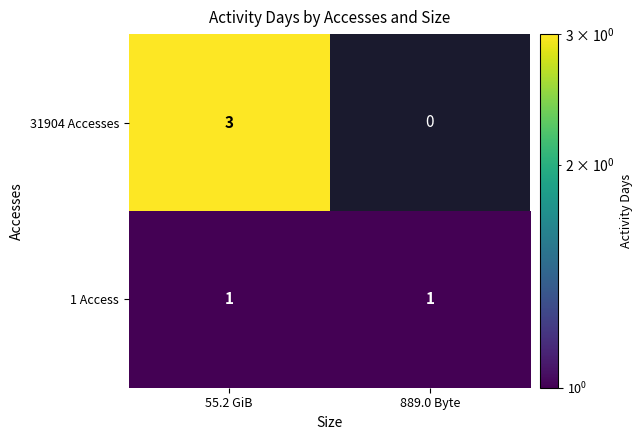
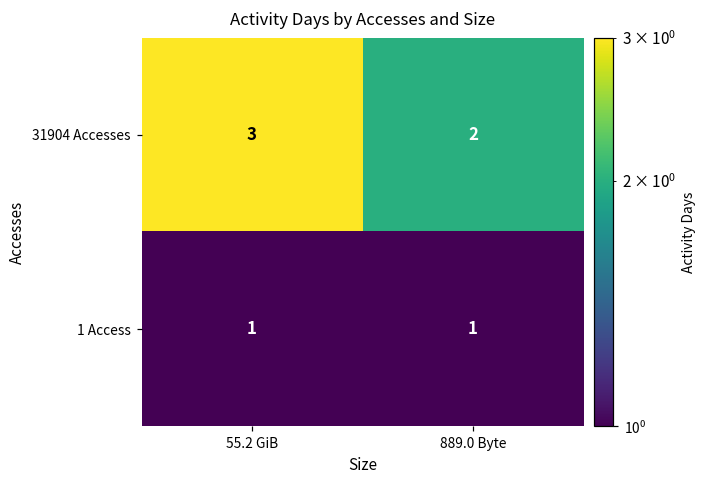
  {
    "31904 Accesses": {
      "55.2 GiB": 3,
-     "889.0 Byte": 0
+     "889.0 Byte": 2
    },
    "1 Access": {
      "55.2 GiB": 1,
      "889.0 Byte": 1
    }
  }
